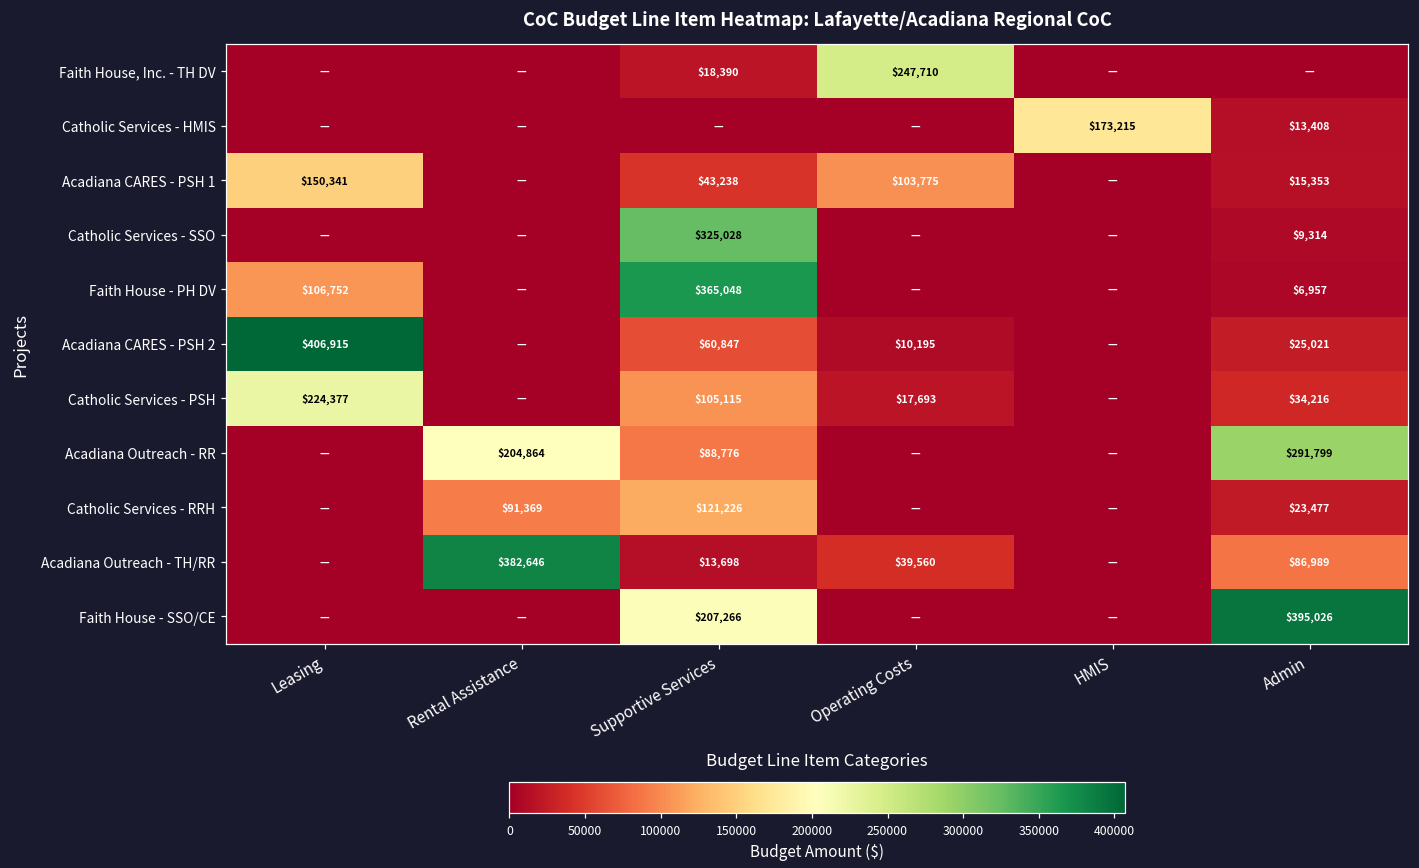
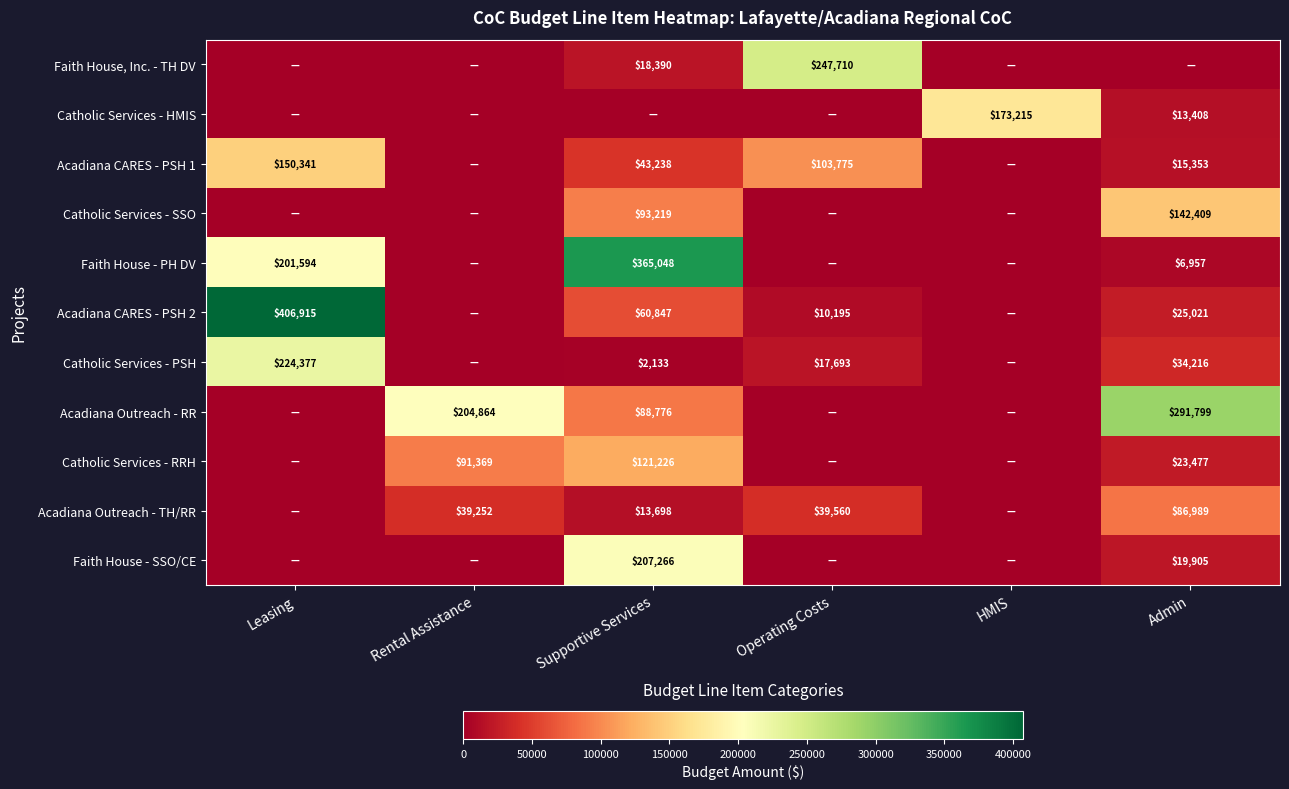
  {
    "Faith House, Inc. - TH DV": {
      "Supportive Services": "$18,390",
      "Operating Costs": "$247,710"
    },
    "Catholic Services - HMIS": {
      "HMIS": "$173,215",
      "Admin": "$13,408"
    },
    "Acadiana CARES - PSH 1": {
      "Leasing": "$150,341",
      "Supportive Services": "$43,238",
      "Operating Costs": "$103,775",
      "Admin": "$15,353"
    },
    "Catholic Services - SSO": {
-     "Supportive Services": "$325,028",
-     "Admin": "$9,314"
+     "Supportive Services": "$93,219",
+     "Admin": "$142,409"
    },
    "Faith House - PH DV": {
-     "Leasing": "$106,752",
+     "Leasing": "$201,594",
      "Supportive Services": "$365,048",
      "Admin": "$6,957"
    },
    "Acadiana CARES - PSH 2": {
      "Leasing": "$406,915",
      "Supportive Services": "$60,847",
      "Operating Costs": "$10,195",
      "Admin": "$25,021"
    },
    "Catholic Services - PSH": {
      "Leasing": "$224,377",
-     "Supportive Services": "$105,115",
+     "Supportive Services": "$2,133",
      "Operating Costs": "$17,693",
      "Admin": "$34,216"
    },
    "Acadiana Outreach - RR": {
      "Rental Assistance": "$204,864",
      "Supportive Services": "$88,776",
      "Admin": "$291,799"
    },
    "Catholic Services - RRH": {
      "Rental Assistance": "$91,369",
      "Supportive Services": "$121,226",
      "Admin": "$23,477"
    },
    "Acadiana Outreach - TH/RR": {
-     "Rental Assistance": "$382,646",
+     "Rental Assistance": "$39,252",
      "Supportive Services": "$13,698",
      "Operating Costs": "$39,560",
      "Admin": "$86,989"
    },
    "Faith House - SSO/CE": {
      "Supportive Services": "$207,266",
-     "Admin": "$395,026"
+     "Admin": "$19,905"
    }
  }
